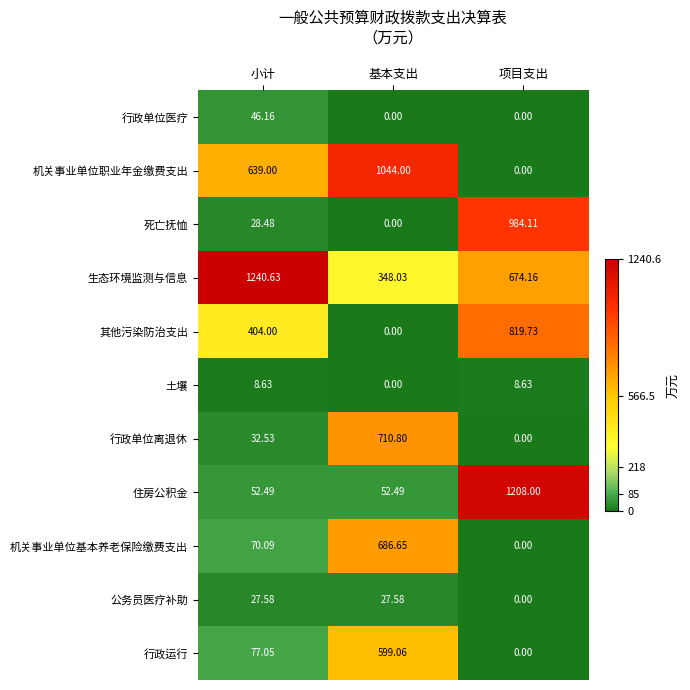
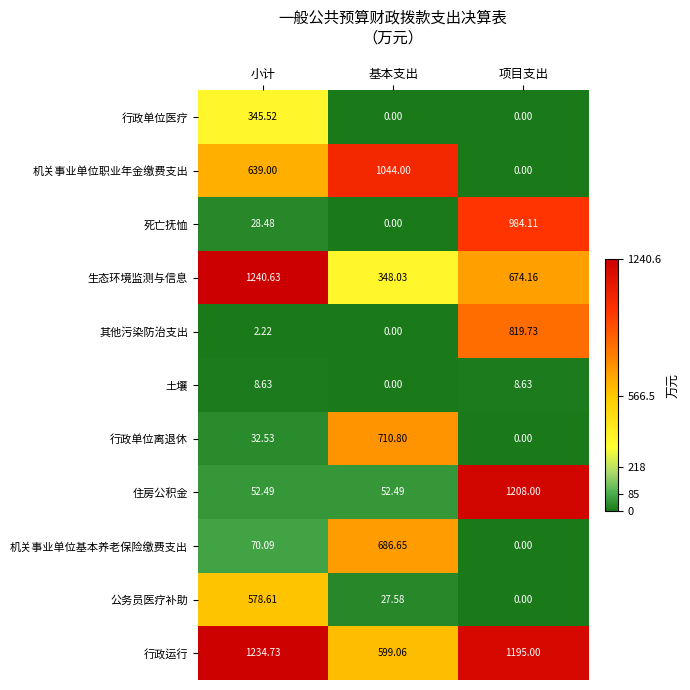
  {
    "行政单位医疗": {
-     "小计": 46.16,
+     "小计": 345.52,
      "基本支出": 0.00,
      "项目支出": 0.00
    },
    "机关事业单位职业年金缴费支出": {
      "小计": 639.00,
      "基本支出": 1044.00,
      "项目支出": 0.00
    },
    "死亡抚恤": {
      "小计": 28.48,
      "基本支出": 0.00,
      "项目支出": 984.11
    },
    "生态环境监测与信息": {
      "小计": 1240.63,
      "基本支出": 348.03,
      "项目支出": 674.16
    },
    "其他污染防治支出": {
-     "小计": 404.00,
+     "小计": 2.22,
      "基本支出": 0.00,
      "项目支出": 819.73
    },
    "土壤": {
      "小计": 8.63,
      "基本支出": 0.00,
      "项目支出": 8.63
    },
    "行政单位离退休": {
      "小计": 32.53,
      "基本支出": 710.80,
      "项目支出": 0.00
    },
    "住房公积金": {
      "小计": 52.49,
      "基本支出": 52.49,
      "项目支出": 1208.00
    },
    "机关事业单位基本养老保险缴费支出": {
      "小计": 70.09,
      "基本支出": 686.65,
      "项目支出": 0.00
    },
    "公务员医疗补助": {
-     "小计": 27.58,
+     "小计": 578.61,
      "基本支出": 27.58,
      "项目支出": 0.00
    },
    "行政运行": {
-     "小计": 77.05,
+     "小计": 1234.73,
      "基本支出": 599.06,
-     "项目支出": 0.00
+     "项目支出": 1195.00
    }
  }
